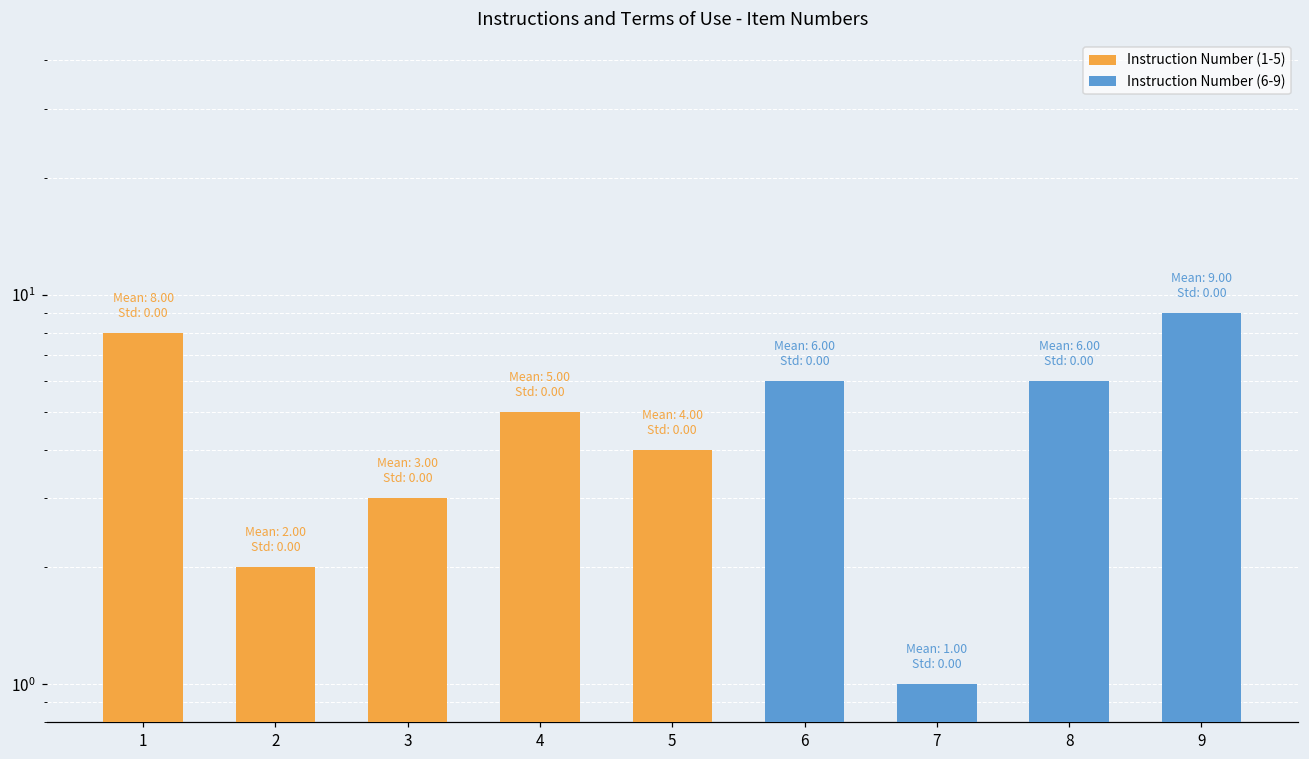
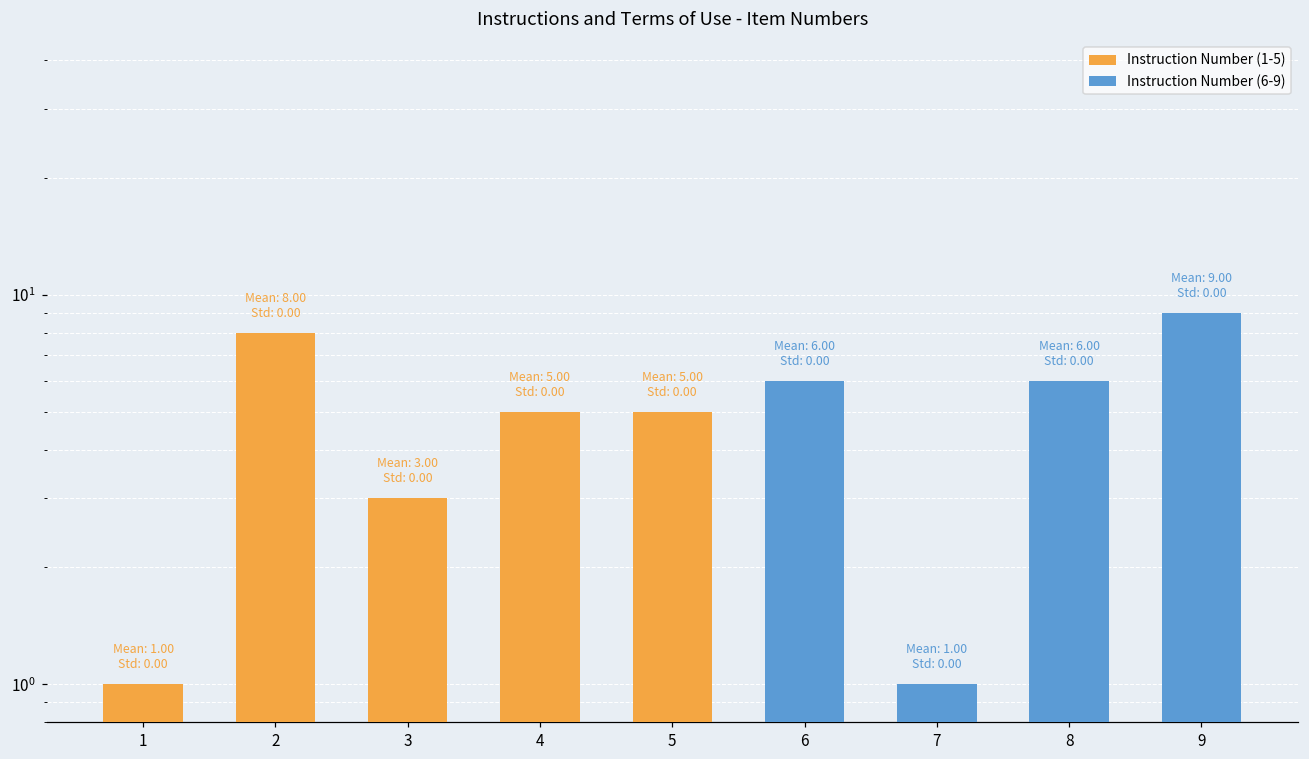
  {
-   "1": 8.00,
-   "2": 2.00,
+   "1": 1.00,
+   "2": 8.00,
    "3": 3.00,
    "4": 5.00,
-   "5": 4.00,
+   "5": 5.00,
    "6": 6.00,
    "7": 1.00,
    "8": 6.00,
    "9": 9.00
  }
